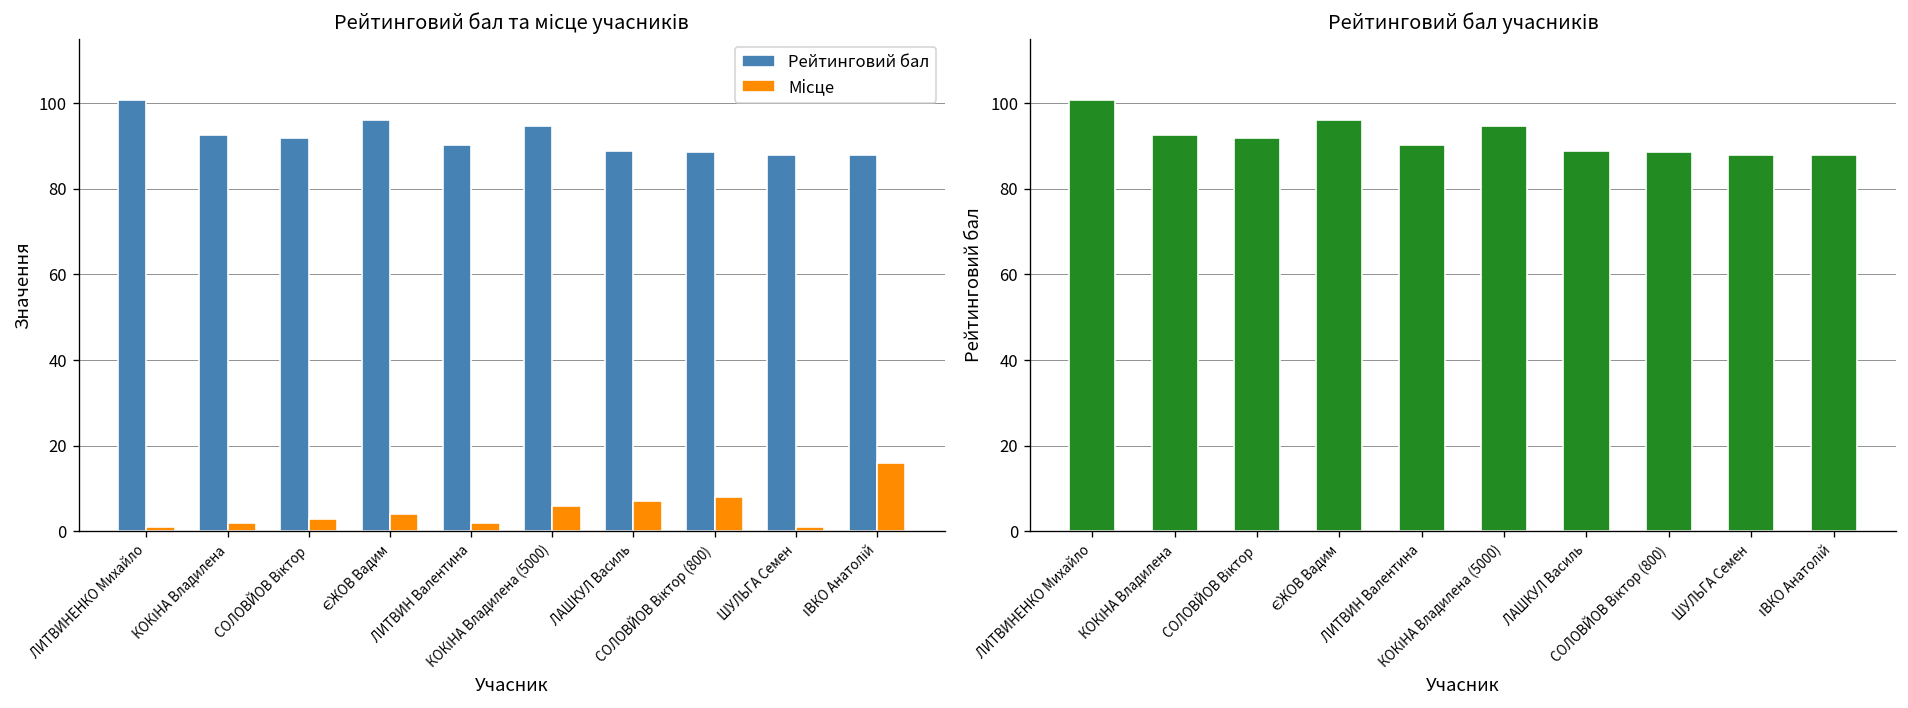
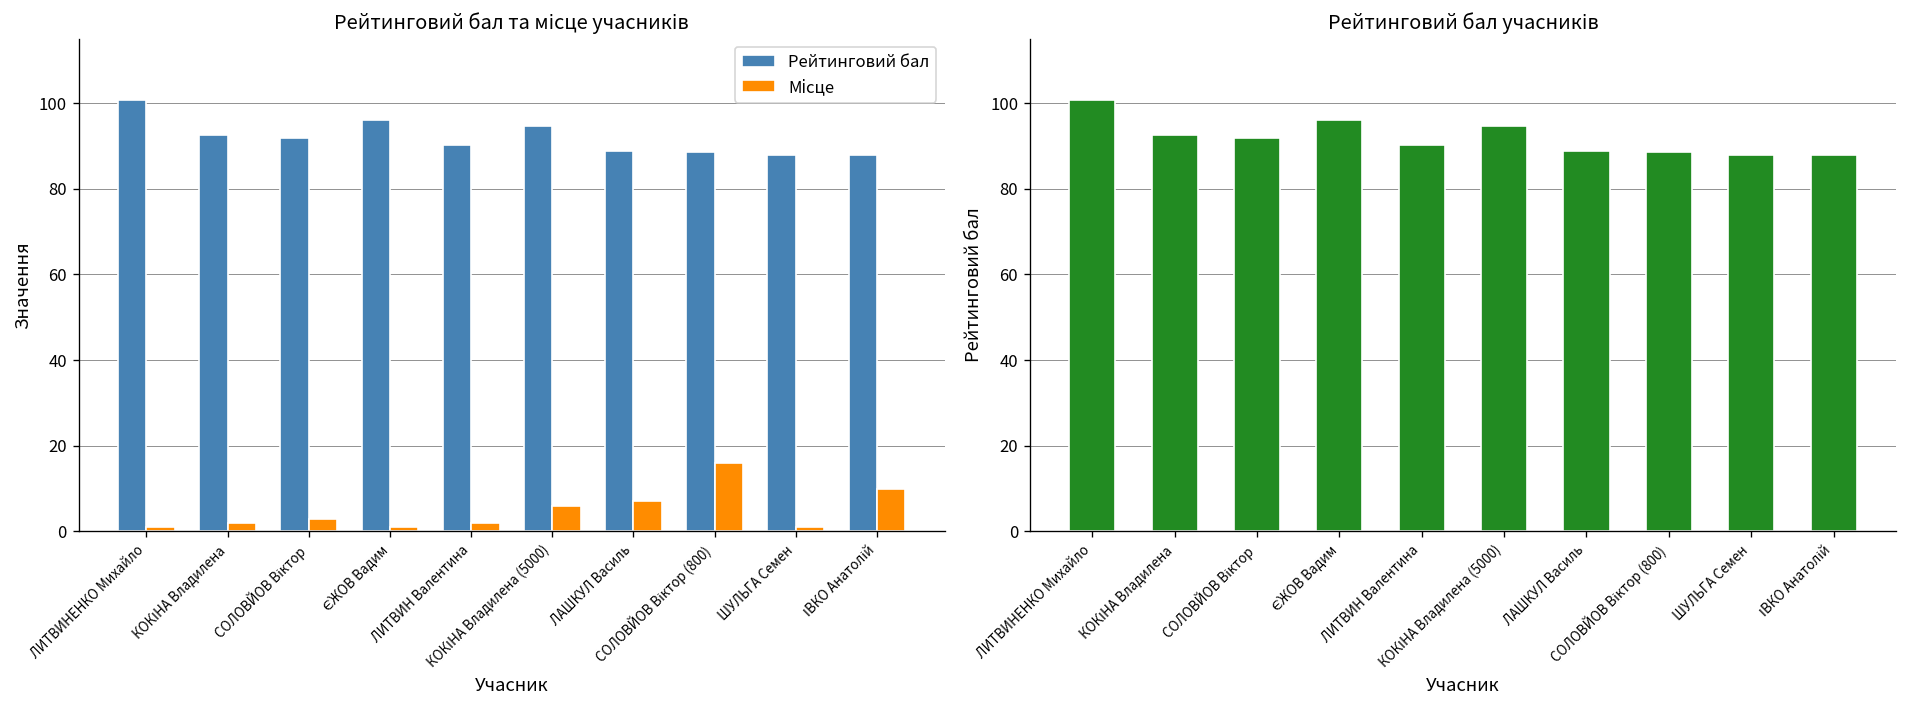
  {
    "Рейтинговий бал та місце учасників": {
      "Рейтинговий бал": {
        "ЛИТВИНЕНКО Михайло": 101,
        "КОКІНА Владилена": 93,
        "СОЛОВЙОВ Віктор": 92,
        "ЄЖОВ Вадим": 96,
        "ЛИТВИН Валентина": 90,
        "КОКІНА Владилена (5000)": 95,
        "ЛАШКУЛ Василь": 89,
        "СОЛОВЙОВ Віктор (800)": 88,
        "ШУЛЬГА Семен": 88,
        "ІВКО Анатолій": 88
      },
      "Місце": {
        "ЛИТВИНЕНКО Михайло": 1,
        "КОКІНА Владилена": 2,
        "СОЛОВЙОВ Віктор": 3,
-       "ЄЖОВ Вадим": 4,
+       "ЄЖОВ Вадим": 1,
        "ЛИТВИН Валентина": 2,
        "КОКІНА Владилена (5000)": 6,
        "ЛАШКУЛ Василь": 7,
-       "СОЛОВЙОВ Віктор (800)": 8,
+       "СОЛОВЙОВ Віктор (800)": 16,
        "ШУЛЬГА Семен": 1,
-       "ІВКО Анатолій": 16
+       "ІВКО Анатолій": 10
      }
    },
    "Рейтинговий бал учасників": {
      "ЛИТВИНЕНКО Михайло": 101,
      "КОКІНА Владилена": 93,
      "СОЛОВЙОВ Віктор": 92,
      "ЄЖОВ Вадим": 96,
      "ЛИТВИН Валентина": 90,
      "КОКІНА Владилена (5000)": 95,
      "ЛАШКУЛ Василь": 89,
      "СОЛОВЙОВ Віктор (800)": 88,
      "ШУЛЬГА Семен": 88,
      "ІВКО Анатолій": 88
    }
  }
